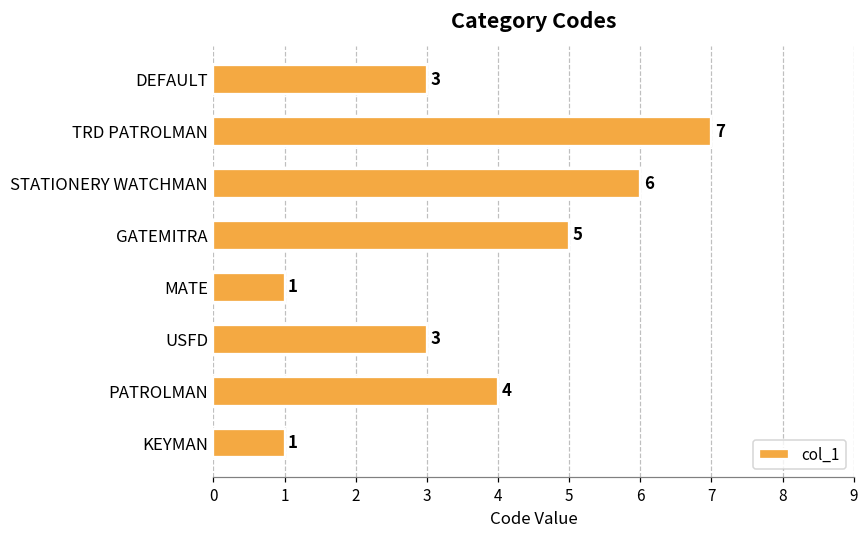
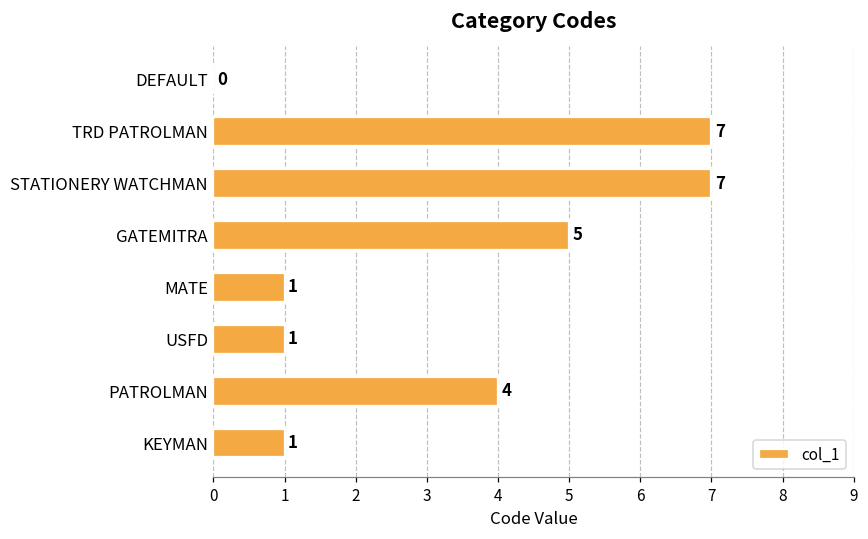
  {
-   "DEFAULT": 3,
+   "DEFAULT": 0,
    "TRD PATROLMAN": 7,
-   "STATIONERY WATCHMAN": 6,
+   "STATIONERY WATCHMAN": 7,
    "GATEMITRA": 5,
    "MATE": 1,
-   "USFD": 3,
+   "USFD": 1,
    "PATROLMAN": 4,
    "KEYMAN": 1
  }
